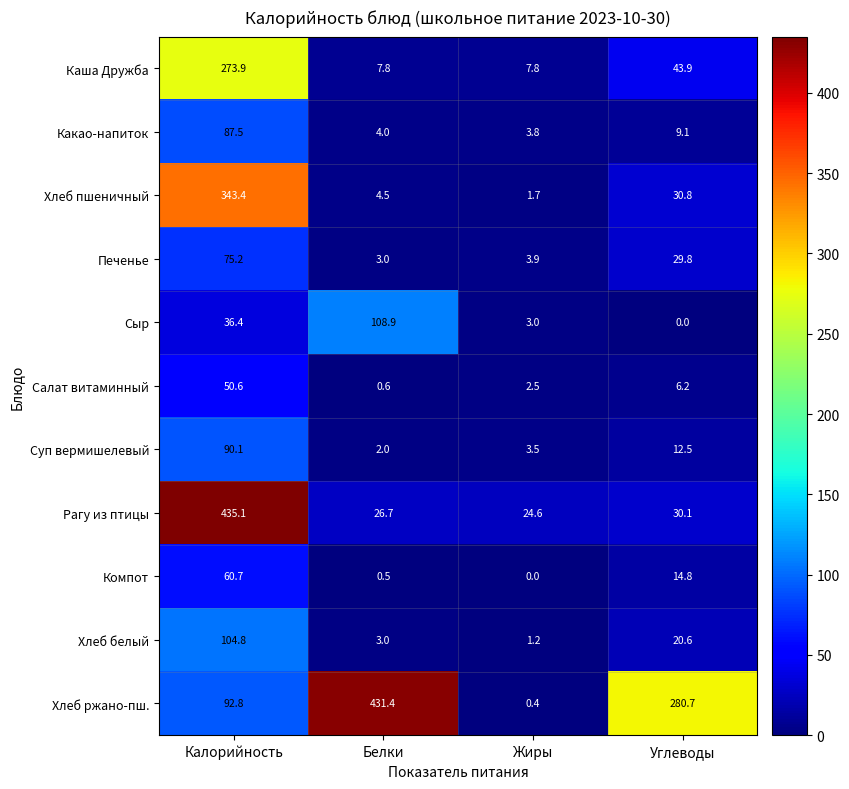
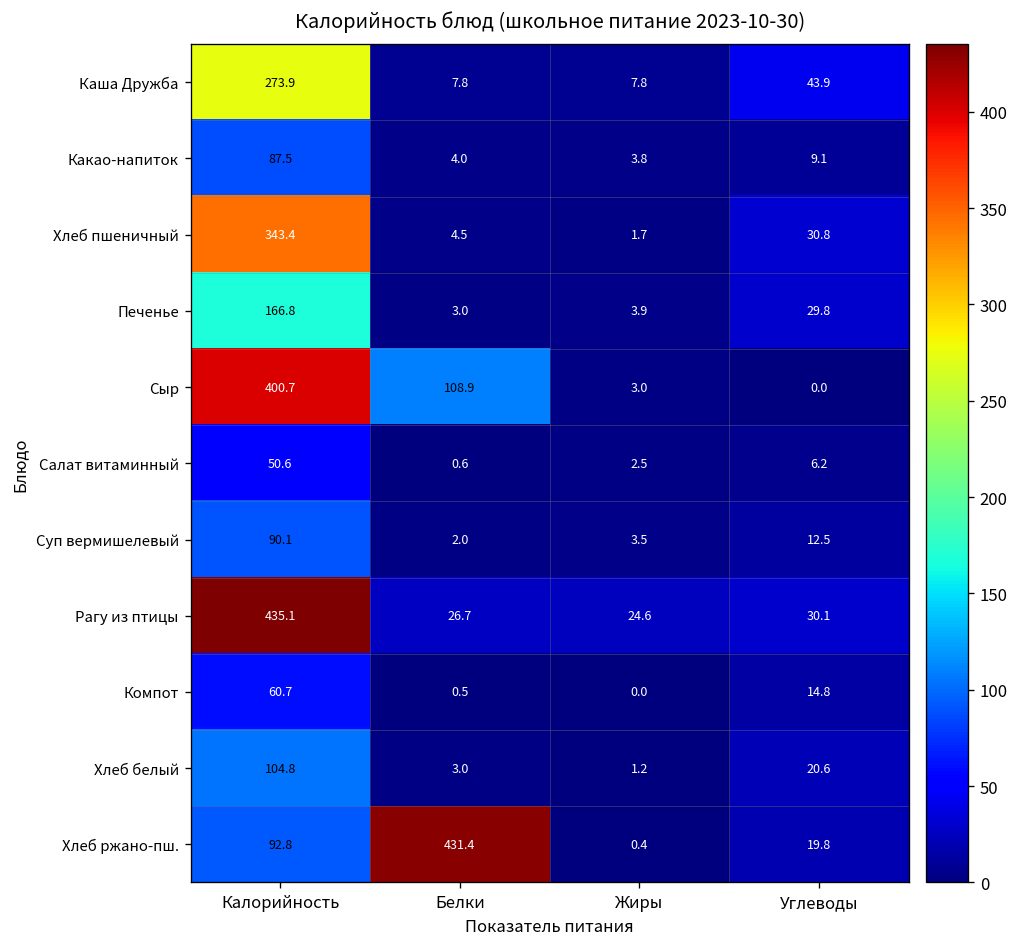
  {
    "Каша Дружба": {
      "Калорийность": 273.9,
      "Белки": 7.8,
      "Жиры": 7.8,
      "Углеводы": 43.9
    },
    "Какао-напиток": {
      "Калорийность": 87.5,
      "Белки": 4.0,
      "Жиры": 3.8,
      "Углеводы": 9.1
    },
    "Хлеб пшеничный": {
      "Калорийность": 343.4,
      "Белки": 4.5,
      "Жиры": 1.7,
      "Углеводы": 30.8
    },
    "Печенье": {
-     "Калорийность": 75.2,
+     "Калорийность": 166.8,
      "Белки": 3.0,
      "Жиры": 3.9,
      "Углеводы": 29.8
    },
    "Сыр": {
-     "Калорийность": 36.4,
+     "Калорийность": 400.7,
      "Белки": 108.9,
      "Жиры": 3.0,
      "Углеводы": 0.0
    },
    "Салат витаминный": {
      "Калорийность": 50.6,
      "Белки": 0.6,
      "Жиры": 2.5,
      "Углеводы": 6.2
    },
    "Суп вермишелевый": {
      "Калорийность": 90.1,
      "Белки": 2.0,
      "Жиры": 3.5,
      "Углеводы": 12.5
    },
    "Рагу из птицы": {
      "Калорийность": 435.1,
      "Белки": 26.7,
      "Жиры": 24.6,
      "Углеводы": 30.1
    },
    "Компот": {
      "Калорийность": 60.7,
      "Белки": 0.5,
      "Жиры": 0.0,
      "Углеводы": 14.8
    },
    "Хлеб белый": {
      "Калорийность": 104.8,
      "Белки": 3.0,
      "Жиры": 1.2,
      "Углеводы": 20.6
    },
    "Хлеб ржано-пш.": {
      "Калорийность": 92.8,
      "Белки": 431.4,
      "Жиры": 0.4,
-     "Углеводы": 280.7
+     "Углеводы": 19.8
    }
  }
